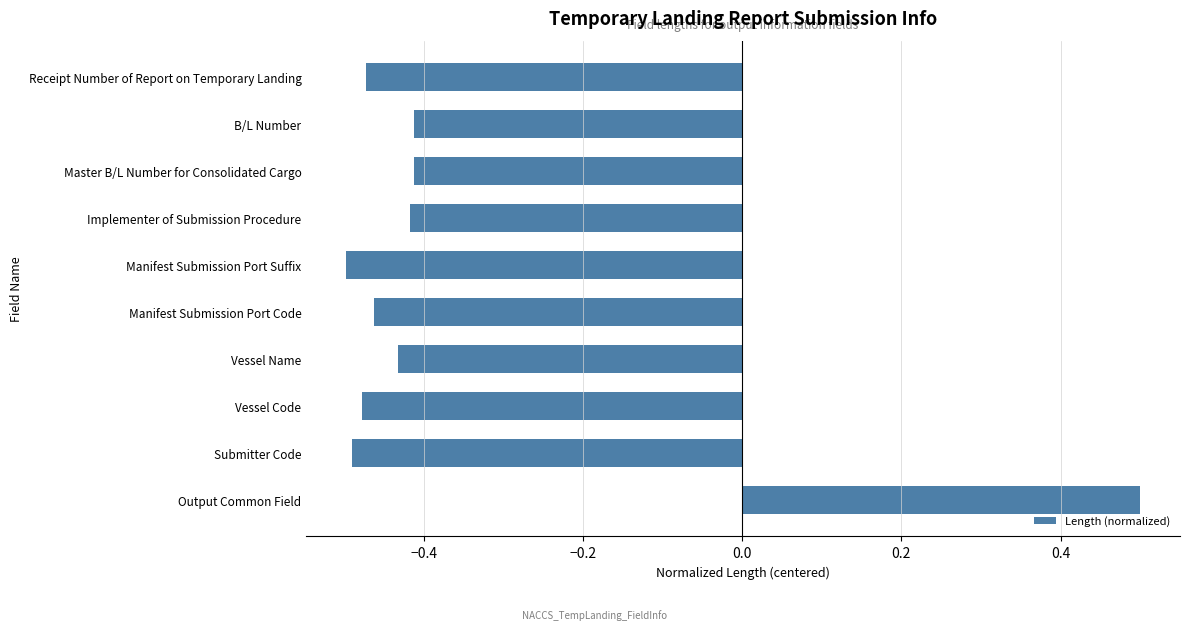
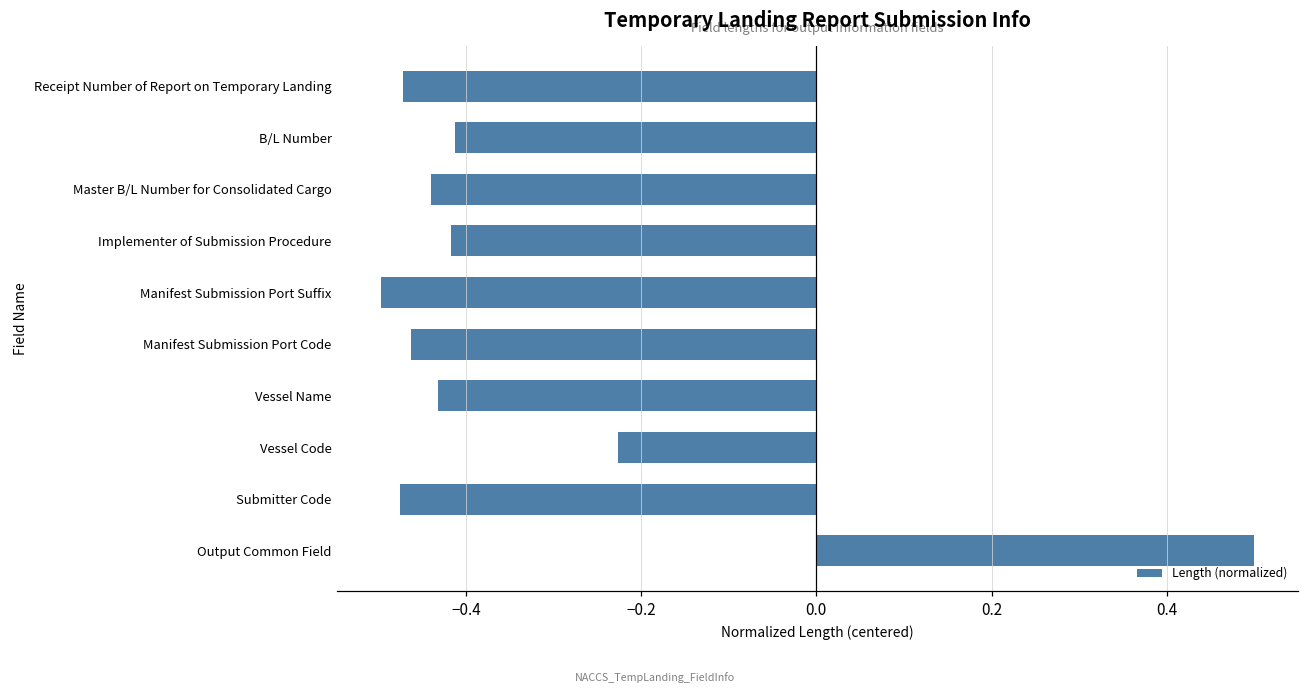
  {
    "Receipt Number of Report on Temporary Landing": -0.47,
    "B/L Number": -0.41,
-   "Master B/L Number for Consolidated Cargo": -0.41,
+   "Master B/L Number for Consolidated Cargo": -0.44,
    "Implementer of Submission Procedure": -0.42,
    "Manifest Submission Port Suffix": -0.50,
    "Manifest Submission Port Code": -0.46,
    "Vessel Name": -0.43,
-   "Vessel Code": -0.48,
-   "Submitter Code": -0.49,
+   "Vessel Code": -0.23,
+   "Submitter Code": -0.47,
    "Output Common Field": 0.50
  }
